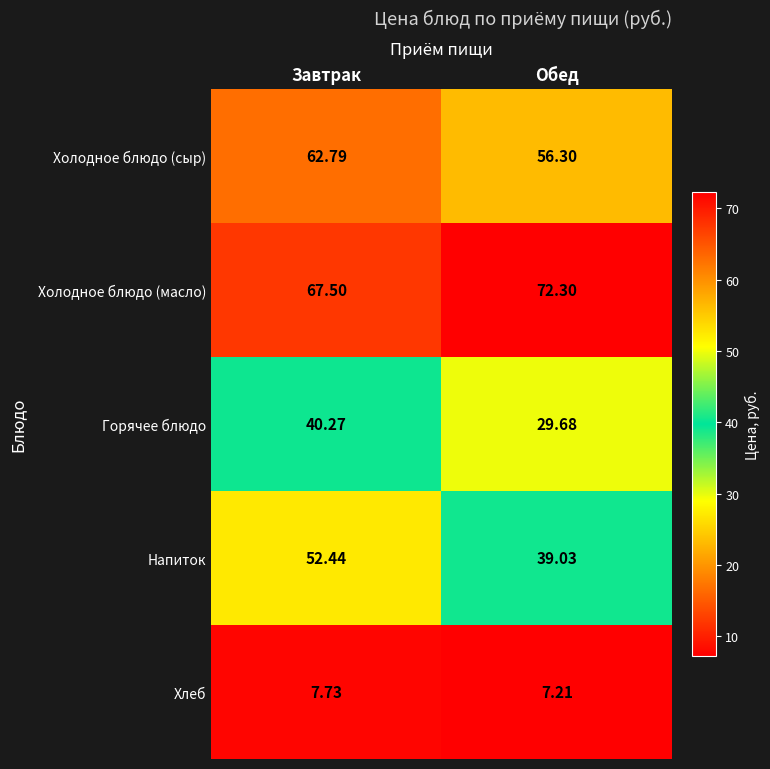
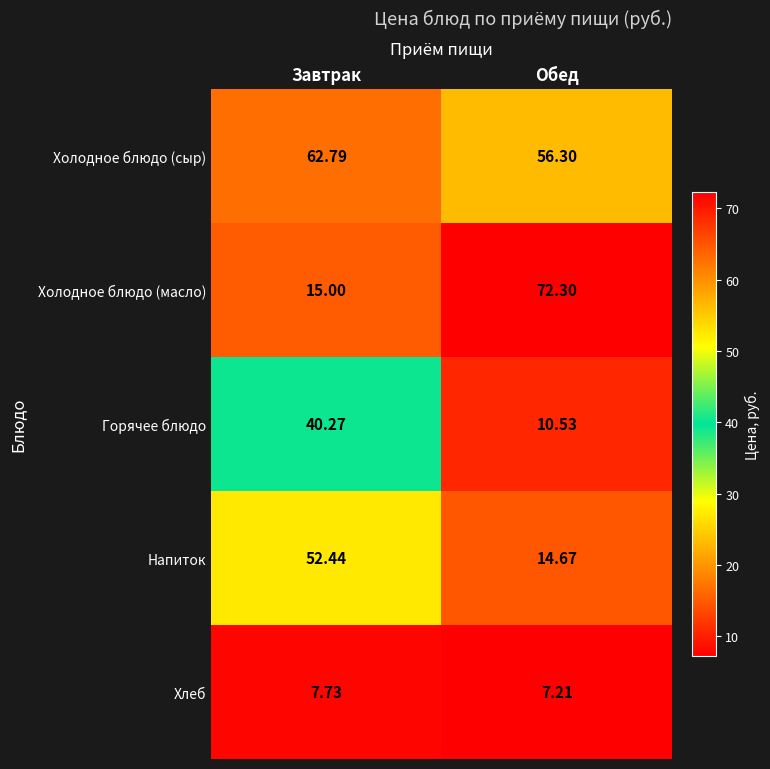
  {
    "Холодное блюдо (сыр)": {
      "Завтрак": 62.79,
      "Обед": 56.30
    },
    "Холодное блюдо (масло)": {
-     "Завтрак": 67.50,
+     "Завтрак": 15.00,
      "Обед": 72.30
    },
    "Горячее блюдо": {
      "Завтрак": 40.27,
-     "Обед": 29.68
+     "Обед": 10.53
    },
    "Напиток": {
      "Завтрак": 52.44,
-     "Обед": 39.03
+     "Обед": 14.67
    },
    "Хлеб": {
      "Завтрак": 7.73,
      "Обед": 7.21
    }
  }
